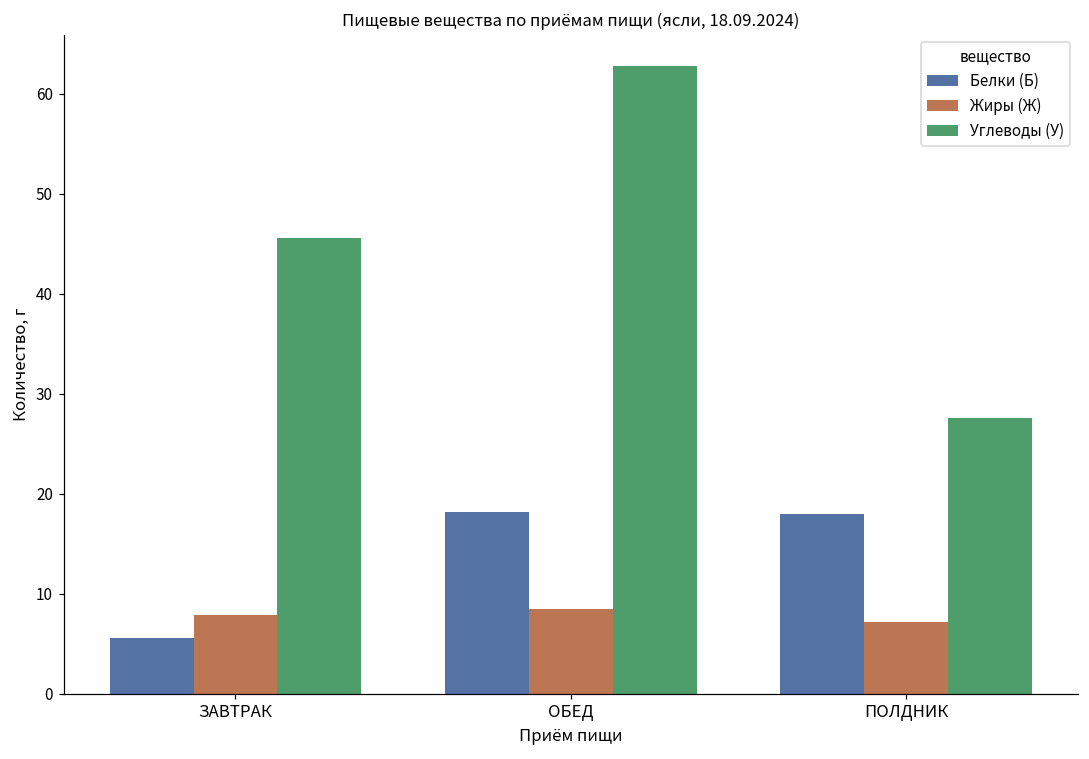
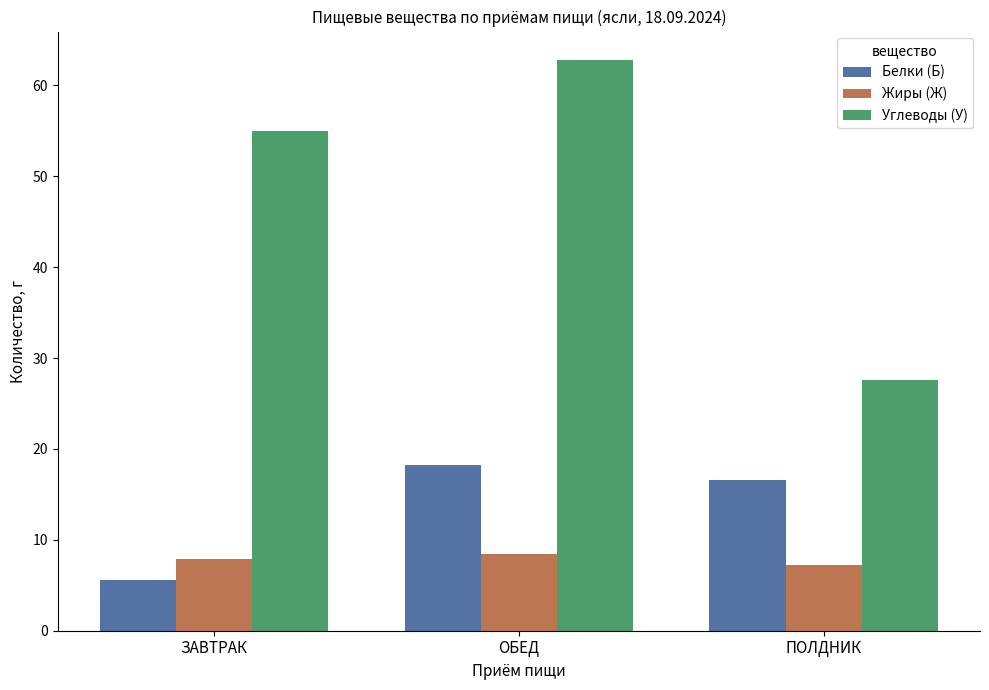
  {
    "Белки (Б)": {
      "ЗАВТРАК": 6,
      "ОБЕД": 18,
-     "ПОЛДНИК": 18
+     "ПОЛДНИК": 17
    },
    "Жиры (Ж)": {
      "ЗАВТРАК": 8,
      "ОБЕД": 8,
      "ПОЛДНИК": 7
    },
    "Углеводы (У)": {
-     "ЗАВТРАК": 46,
+     "ЗАВТРАК": 55,
      "ОБЕД": 63,
      "ПОЛДНИК": 28
    }
  }
